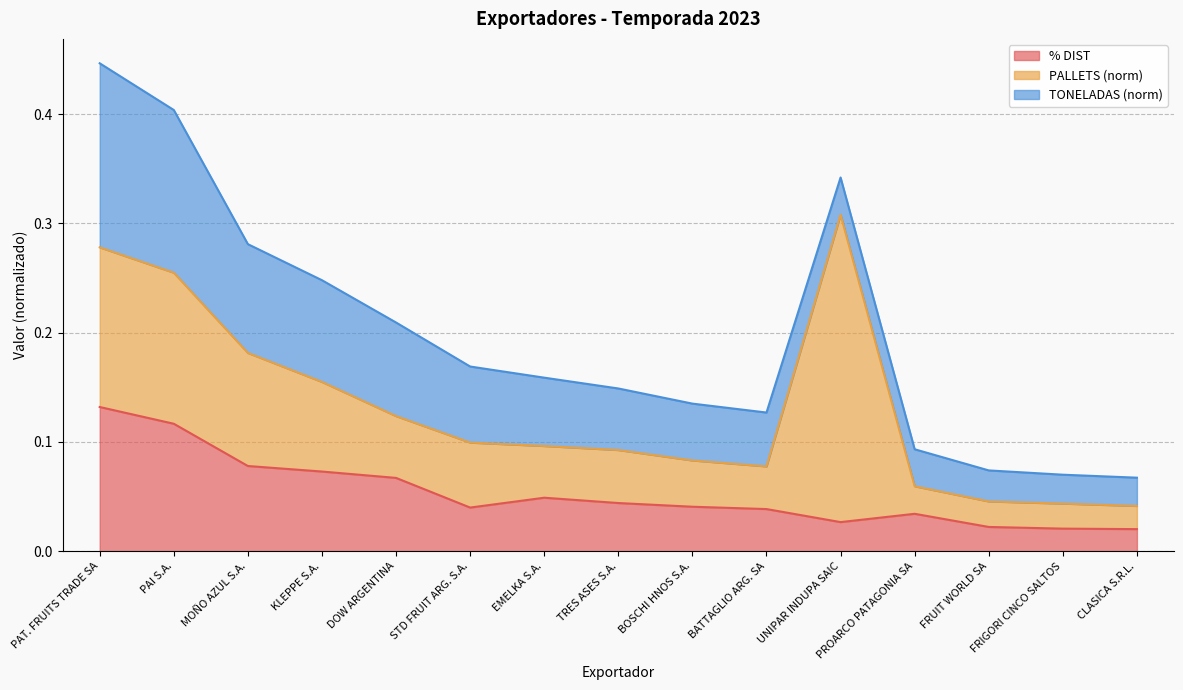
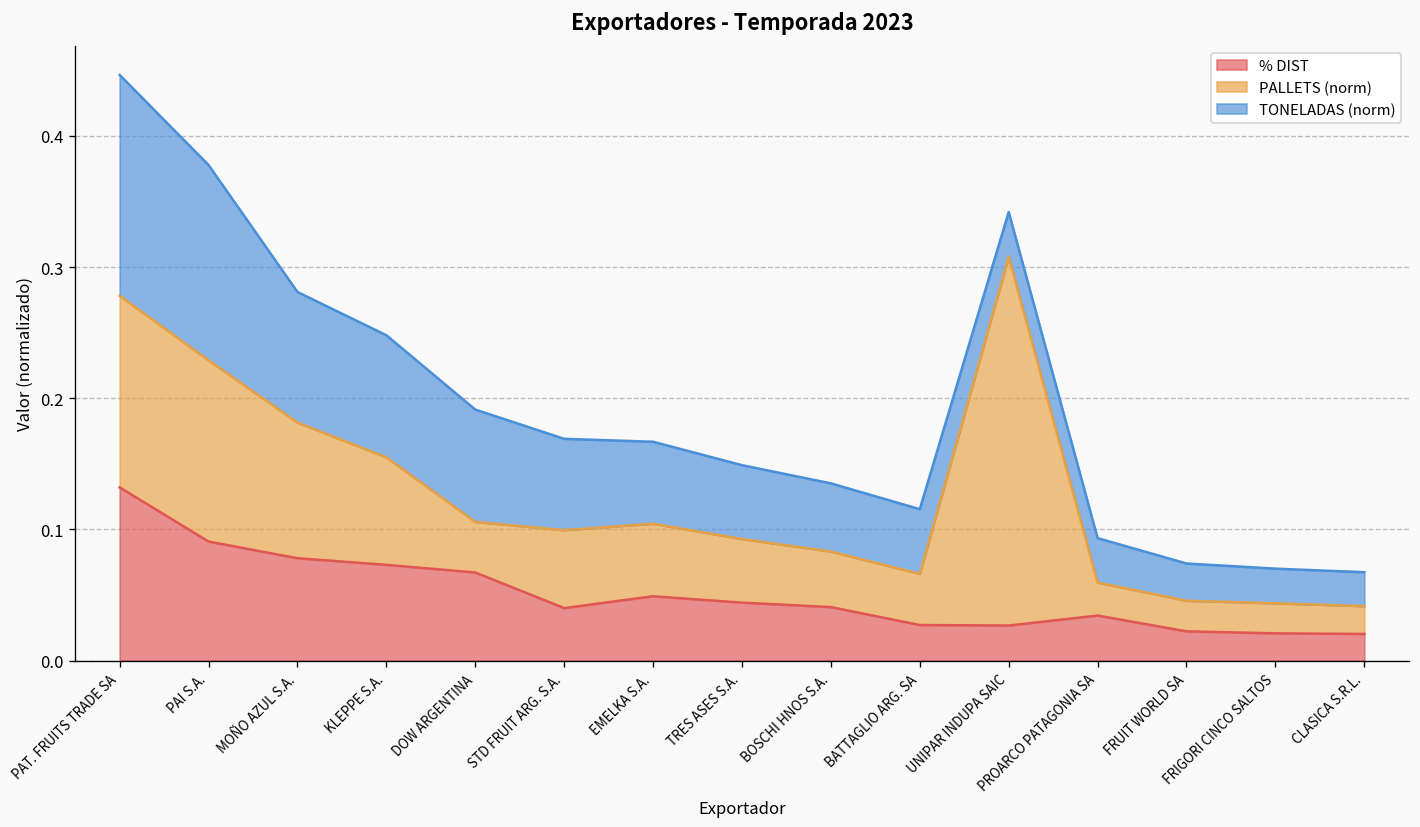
  {
    "% DIST": {
      "PAT. FRUITS TRADE SA": 0.132,
-     "PAI S.A.": 0.117,
+     "PAI S.A.": 0.091,
      "MOÑO AZUL S.A.": 0.078,
      "KLEPPE S.A.": 0.073,
      "DOW ARGENTINA": 0.067,
      "STD FRUIT ARG. S.A.": 0.040,
      "EMELKA S.A.": 0.049,
      "TRES ASES S.A.": 0.044,
      "BOSCHI HNOS S.A.": 0.041,
-     "BATTAGLIO ARG. SA": 0.039,
+     "BATTAGLIO ARG. SA": 0.027,
      "UNIPAR INDUPA SAIC": 0.027,
      "PROARCO PATAGONIA SA": 0.034,
      "FRUIT WORLD SA": 0.022,
      "FRIGORI CINCO SALTOS": 0.021,
      "CLASICA S.R.L.": 0.020
    },
    "PALLETS (norm)": {
      "PAT. FRUITS TRADE SA": 0.146,
      "PAI S.A.": 0.138,
      "MOÑO AZUL S.A.": 0.103,
      "KLEPPE S.A.": 0.082,
-     "DOW ARGENTINA": 0.057,
+     "DOW ARGENTINA": 0.039,
      "STD FRUIT ARG. S.A.": 0.059,
-     "EMELKA S.A.": 0.047,
+     "EMELKA S.A.": 0.055,
      "TRES ASES S.A.": 0.049,
      "BOSCHI HNOS S.A.": 0.042,
      "BATTAGLIO ARG. SA": 0.039,
      "UNIPAR INDUPA SAIC": 0.281,
      "PROARCO PATAGONIA SA": 0.025,
      "FRUIT WORLD SA": 0.023,
      "FRIGORI CINCO SALTOS": 0.023,
      "CLASICA S.R.L.": 0.021
    },
    "TONELADAS (norm)": {
      "PAT. FRUITS TRADE SA": 0.168,
      "PAI S.A.": 0.149,
      "MOÑO AZUL S.A.": 0.100,
      "KLEPPE S.A.": 0.093,
      "DOW ARGENTINA": 0.086,
      "STD FRUIT ARG. S.A.": 0.070,
      "EMELKA S.A.": 0.063,
      "TRES ASES S.A.": 0.056,
      "BOSCHI HNOS S.A.": 0.052,
      "BATTAGLIO ARG. SA": 0.049,
      "UNIPAR INDUPA SAIC": 0.034,
      "PROARCO PATAGONIA SA": 0.034,
      "FRUIT WORLD SA": 0.028,
      "FRIGORI CINCO SALTOS": 0.026,
      "CLASICA S.R.L.": 0.026
    }
  }
